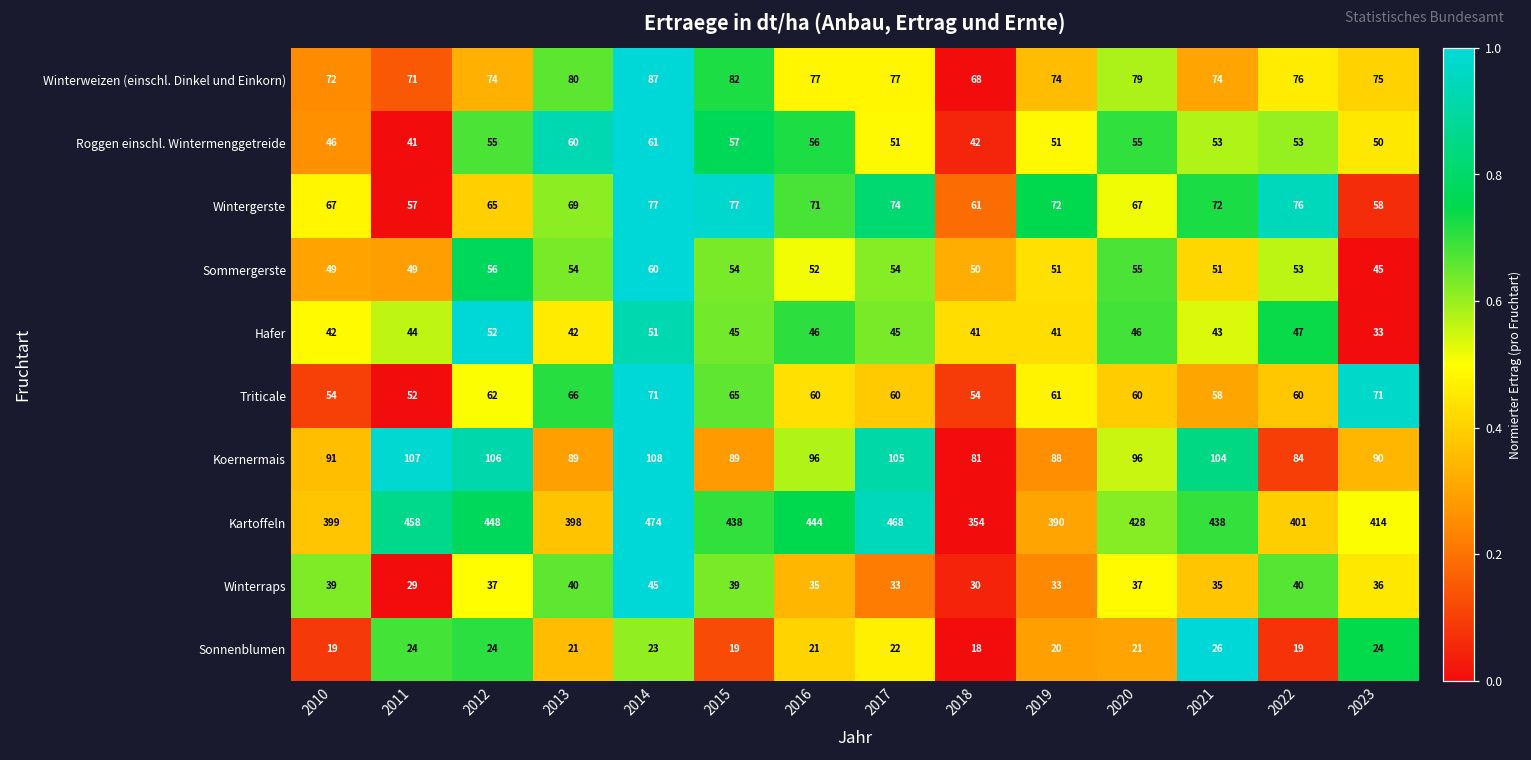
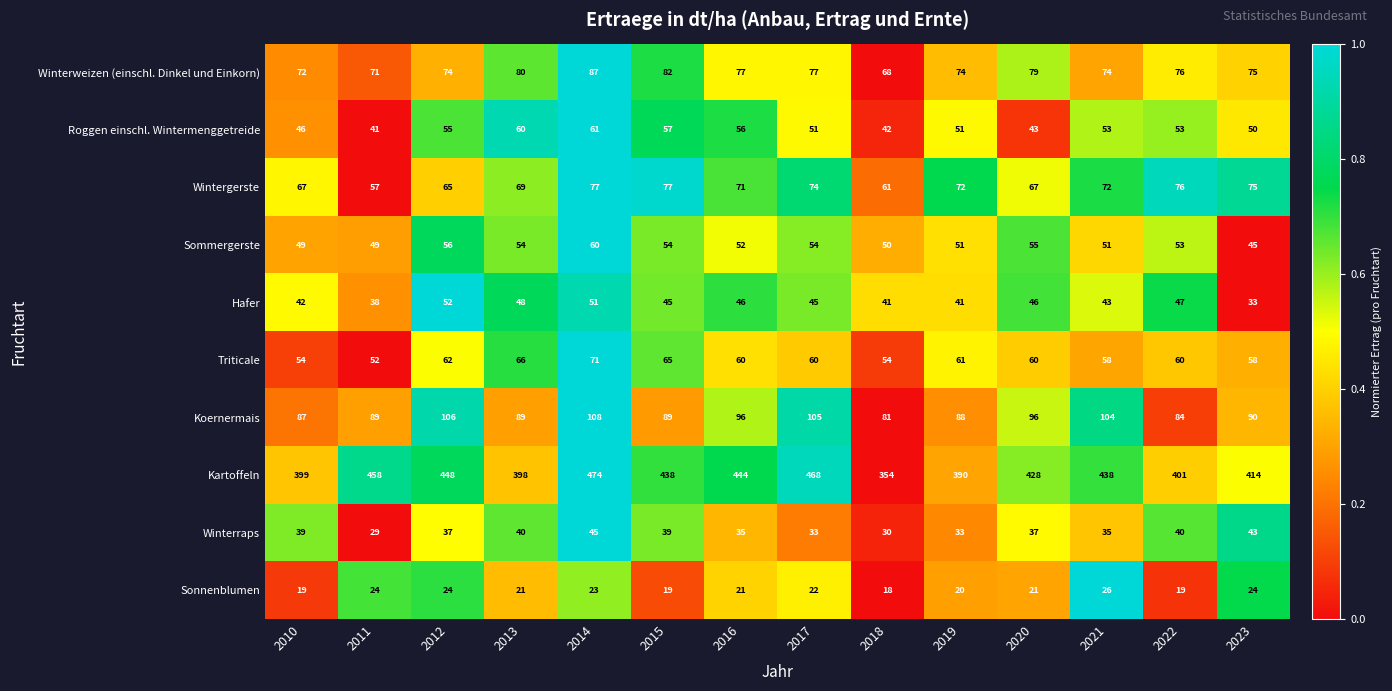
  {
    "Winterweizen (einschl. Dinkel und Einkorn)": {
      "2010": 72,
      "2011": 71,
      "2012": 74,
      "2013": 80,
      "2014": 87,
      "2015": 82,
      "2016": 77,
      "2017": 77,
      "2018": 68,
      "2019": 74,
      "2020": 79,
      "2021": 74,
      "2022": 76,
      "2023": 75
    },
    "Roggen einschl. Wintermenggetreide": {
      "2010": 46,
      "2011": 41,
      "2012": 55,
      "2013": 60,
      "2014": 61,
      "2015": 57,
      "2016": 56,
      "2017": 51,
      "2018": 42,
      "2019": 51,
-     "2020": 55,
+     "2020": 43,
      "2021": 53,
      "2022": 53,
      "2023": 50
    },
    "Wintergerste": {
      "2010": 67,
      "2011": 57,
      "2012": 65,
      "2013": 69,
      "2014": 77,
      "2015": 77,
      "2016": 71,
      "2017": 74,
      "2018": 61,
      "2019": 72,
      "2020": 67,
      "2021": 72,
      "2022": 76,
-     "2023": 58
+     "2023": 75
    },
    "Sommergerste": {
      "2010": 49,
      "2011": 49,
      "2012": 56,
      "2013": 54,
      "2014": 60,
      "2015": 54,
      "2016": 52,
      "2017": 54,
      "2018": 50,
      "2019": 51,
      "2020": 55,
      "2021": 51,
      "2022": 53,
      "2023": 45
    },
    "Hafer": {
      "2010": 42,
-     "2011": 44,
+     "2011": 38,
      "2012": 52,
-     "2013": 42,
+     "2013": 48,
      "2014": 51,
      "2015": 45,
      "2016": 46,
      "2017": 45,
      "2018": 41,
      "2019": 41,
      "2020": 46,
      "2021": 43,
      "2022": 47,
      "2023": 33
    },
    "Triticale": {
      "2010": 54,
      "2011": 52,
      "2012": 62,
      "2013": 66,
      "2014": 71,
      "2015": 65,
      "2016": 60,
      "2017": 60,
      "2018": 54,
      "2019": 61,
      "2020": 60,
      "2021": 58,
      "2022": 60,
-     "2023": 71
+     "2023": 58
    },
    "Koernermais": {
-     "2010": 91,
-     "2011": 107,
+     "2010": 87,
+     "2011": 89,
      "2012": 106,
      "2013": 89,
      "2014": 108,
      "2015": 89,
      "2016": 96,
      "2017": 105,
      "2018": 81,
      "2019": 88,
      "2020": 96,
      "2021": 104,
      "2022": 84,
      "2023": 90
    },
    "Kartoffeln": {
      "2010": 399,
      "2011": 458,
      "2012": 448,
      "2013": 398,
      "2014": 474,
      "2015": 438,
      "2016": 444,
      "2017": 468,
      "2018": 354,
      "2019": 390,
      "2020": 428,
      "2021": 438,
      "2022": 401,
      "2023": 414
    },
    "Winterraps": {
      "2010": 39,
      "2011": 29,
      "2012": 37,
      "2013": 40,
      "2014": 45,
      "2015": 39,
      "2016": 35,
      "2017": 33,
      "2018": 30,
      "2019": 33,
      "2020": 37,
      "2021": 35,
      "2022": 40,
-     "2023": 36
+     "2023": 43
    },
    "Sonnenblumen": {
      "2010": 19,
      "2011": 24,
      "2012": 24,
      "2013": 21,
      "2014": 23,
      "2015": 19,
      "2016": 21,
      "2017": 22,
      "2018": 18,
      "2019": 20,
      "2020": 21,
      "2021": 26,
      "2022": 19,
      "2023": 24
    }
  }
